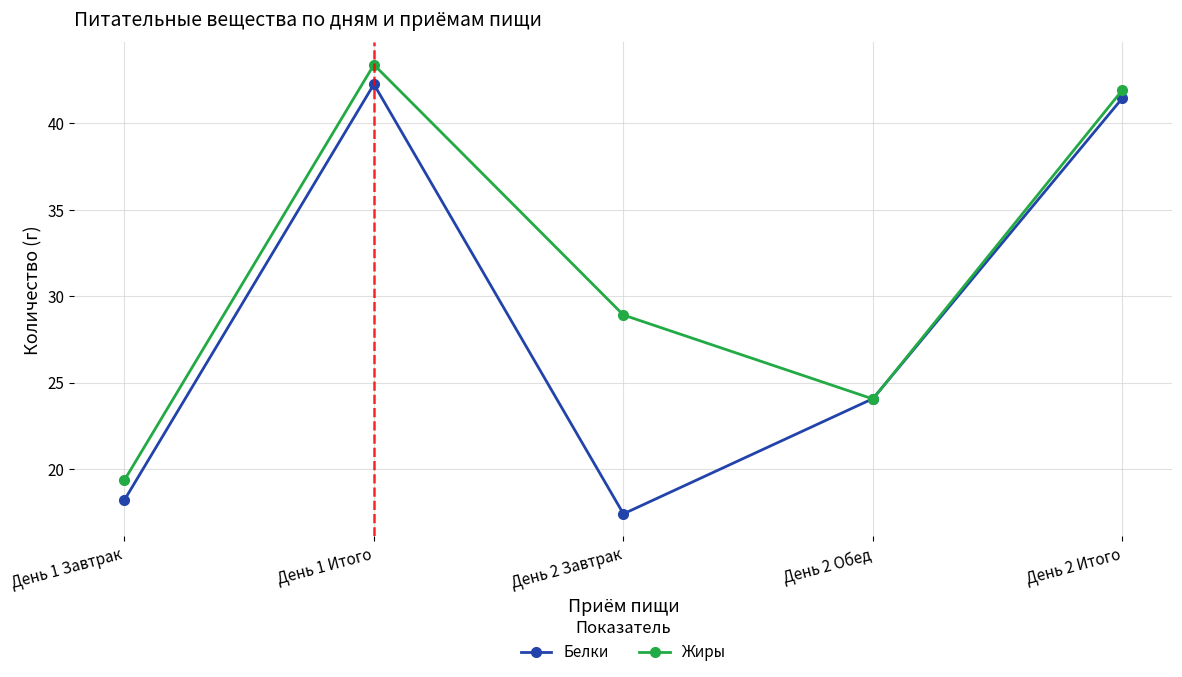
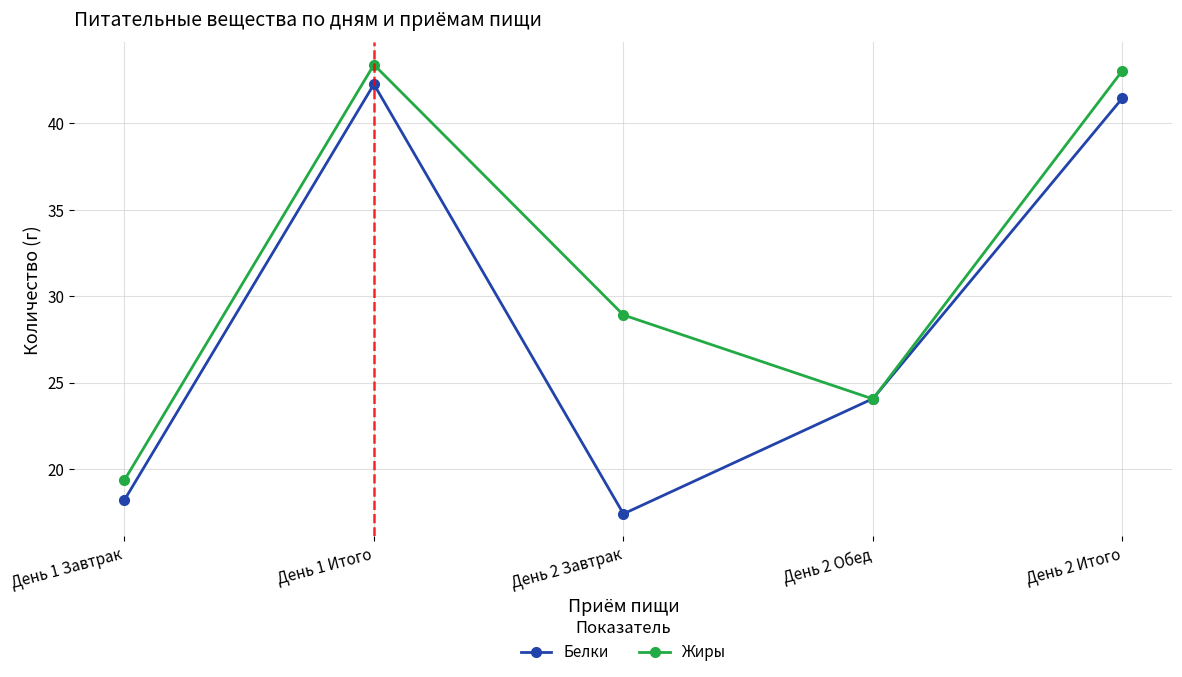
  {
    "Белки": {
      "День 1 Завтрак": 18.2,
      "День 1 Итого": 42.3,
      "День 2 Завтрак": 17.4,
      "День 2 Итого": 41.5
    },
    "Жиры": {
      "День 1 Завтрак": 19.4,
      "День 1 Итого": 43.4,
      "День 2 Завтрак": 28.9,
-     "День 2 Итого": 41.9
+     "День 2 Итого": 43.1
    }
  }
